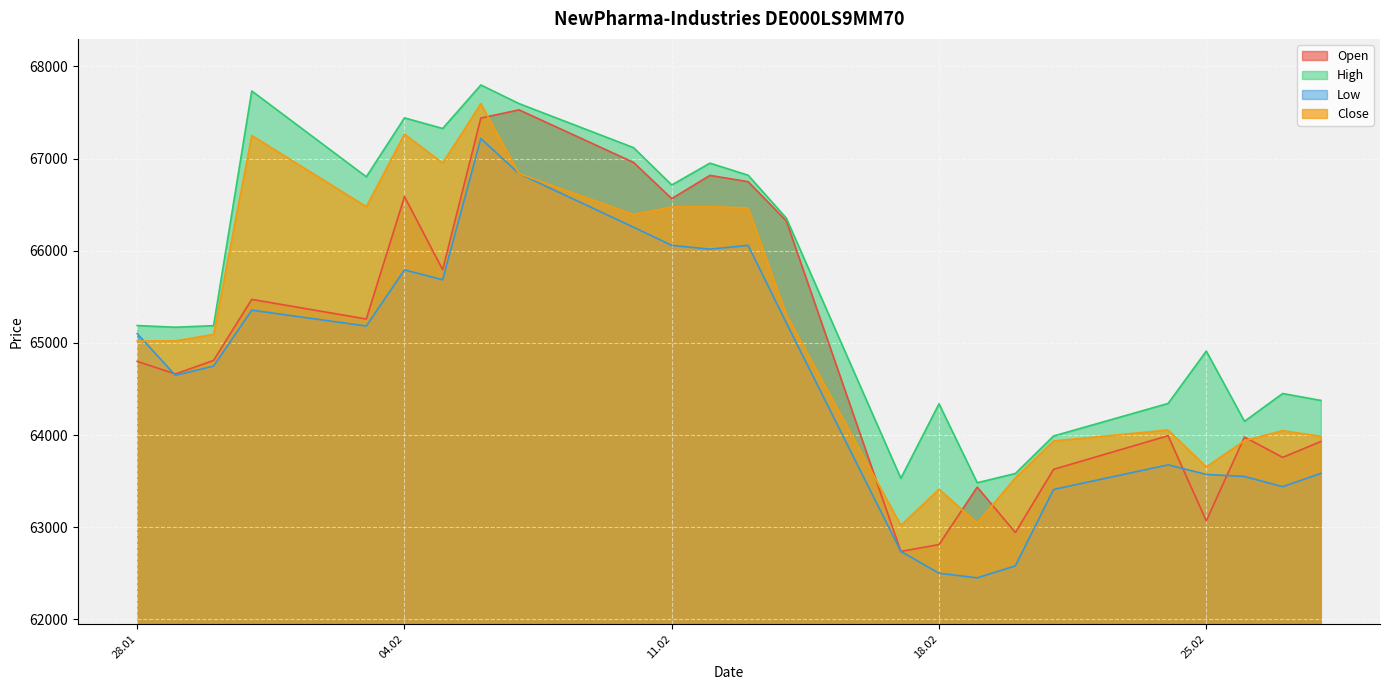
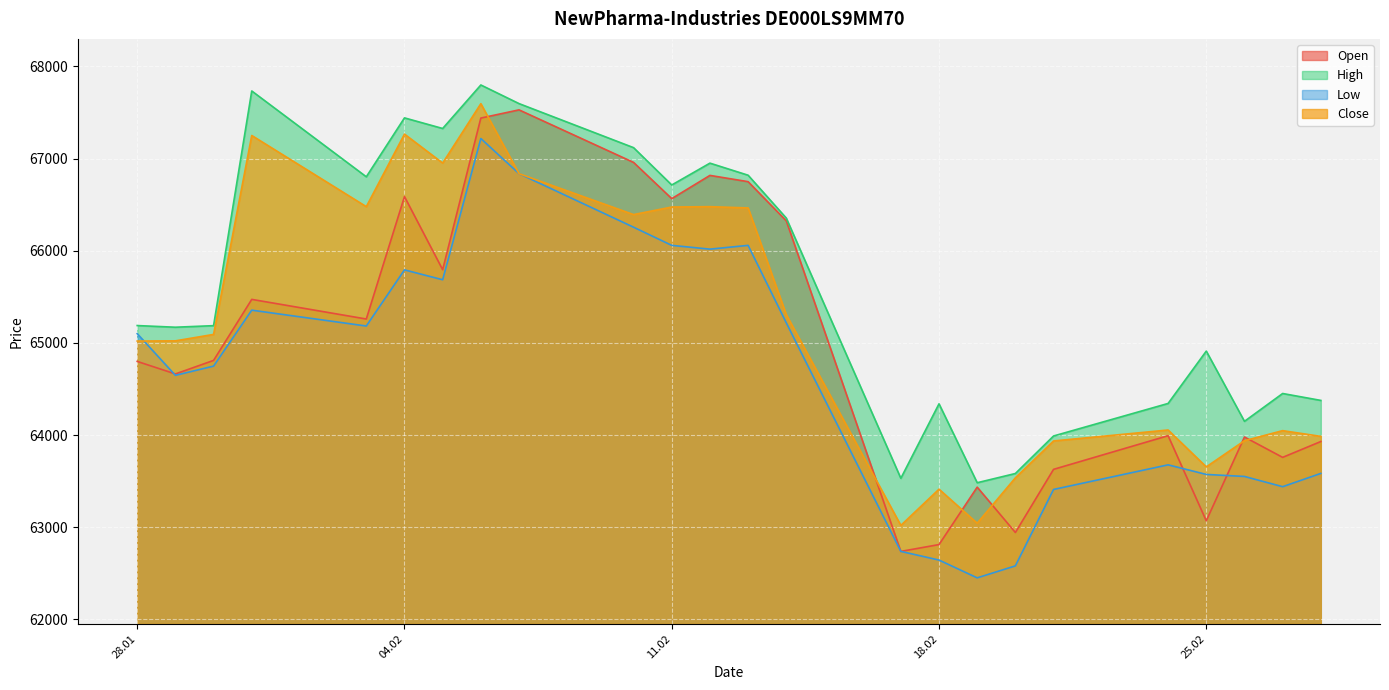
  {
    "Open": {
      "28.01": 64800,
      "04.02": 66600,
      "11.02": 66600,
      "18.02": 62800,
      "25.02": 63100
    },
    "High": {
      "28.01": 65200,
      "04.02": 67400,
      "11.02": 66700,
      "18.02": 64300,
      "25.02": 64900
    },
    "Low": {
      "28.01": 65100,
      "04.02": 65800,
      "11.02": 66100,
-     "18.02": 62500,
+     "18.02": 62600,
      "25.02": 63600
    },
    "Close": {
      "28.01": 65000,
      "04.02": 67300,
      "11.02": 66500,
      "18.02": 63400,
      "25.02": 63700
    }
  }
